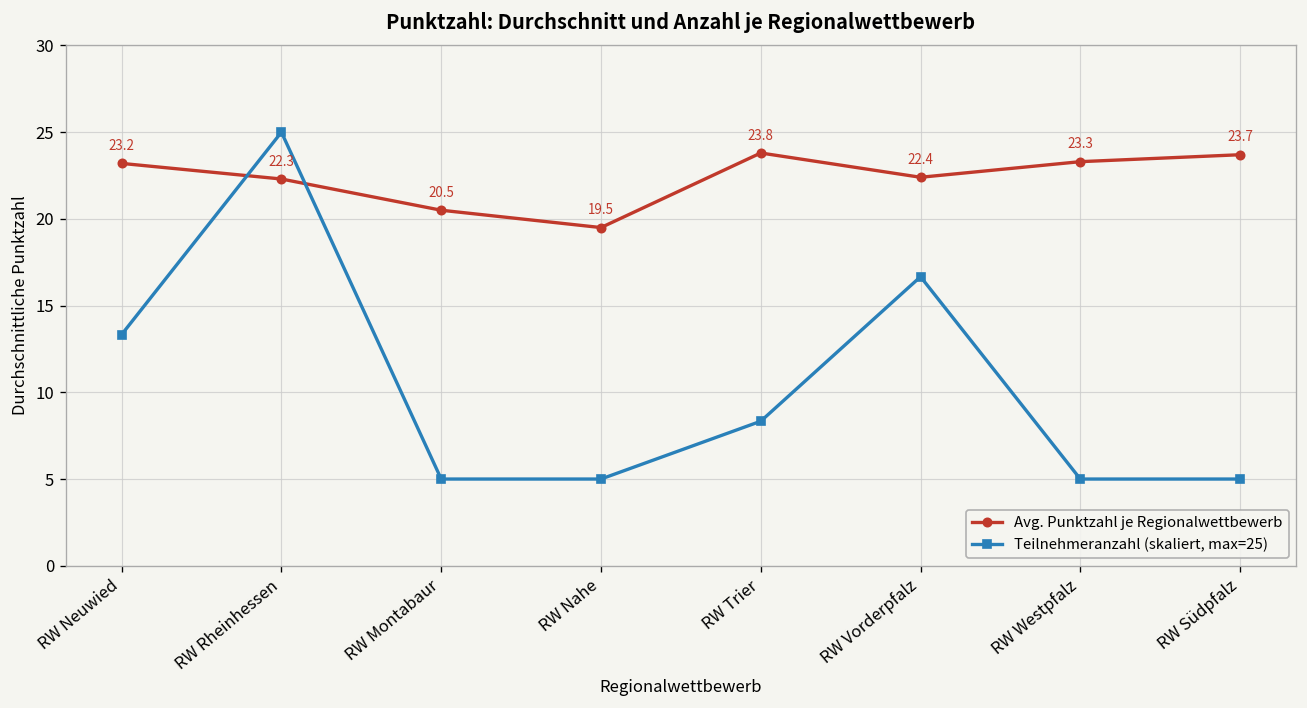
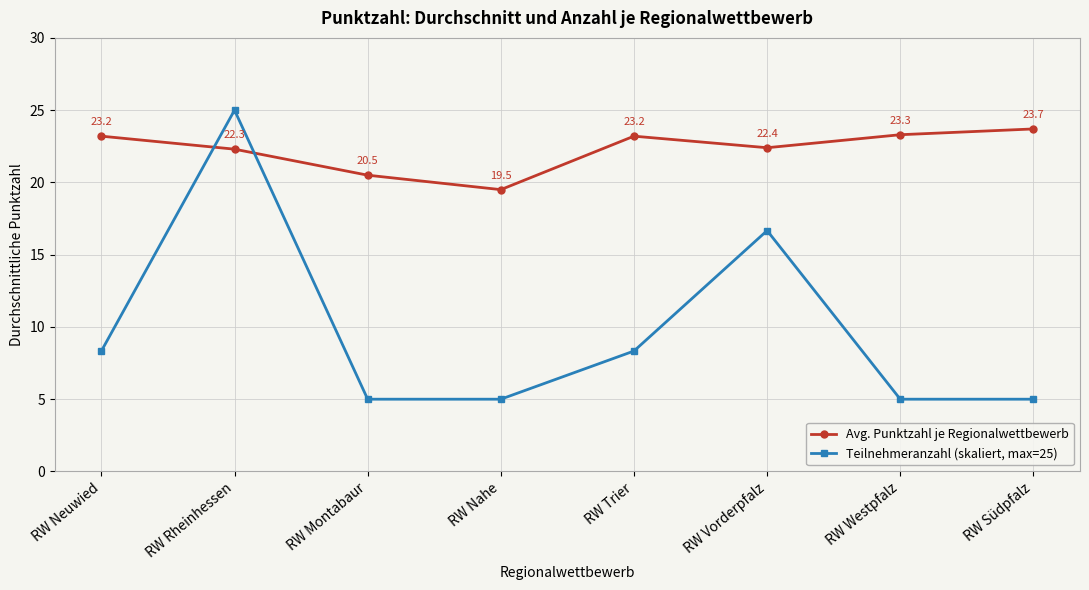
  {
    "Avg. Punktzahl je Regionalwettbewerb": {
      "RW Neuwied": 23.2,
      "RW Rheinhessen": 22.3,
      "RW Montabaur": 20.5,
      "RW Nahe": 19.5,
-     "RW Trier": 23.8,
+     "RW Trier": 23.2,
      "RW Vorderpfalz": 22.4,
      "RW Westpfalz": 23.3,
      "RW Südpfalz": 23.7
    },
    "Teilnehmeranzahl (skaliert, max=25)": {
-     "RW Neuwied": 13.3,
+     "RW Neuwied": 8.3,
      "RW Rheinhessen": 25.0,
      "RW Montabaur": 5.0,
      "RW Nahe": 5.0,
      "RW Trier": 8.3,
      "RW Vorderpfalz": 16.7,
      "RW Westpfalz": 5.0,
      "RW Südpfalz": 5.0
    }
  }
